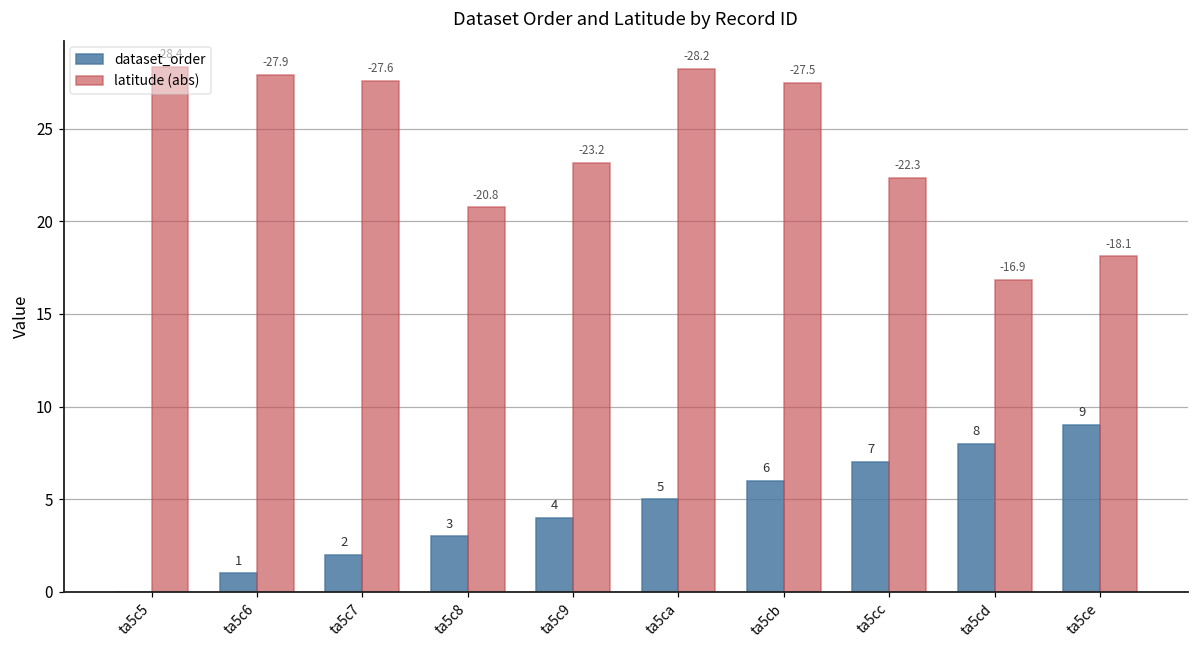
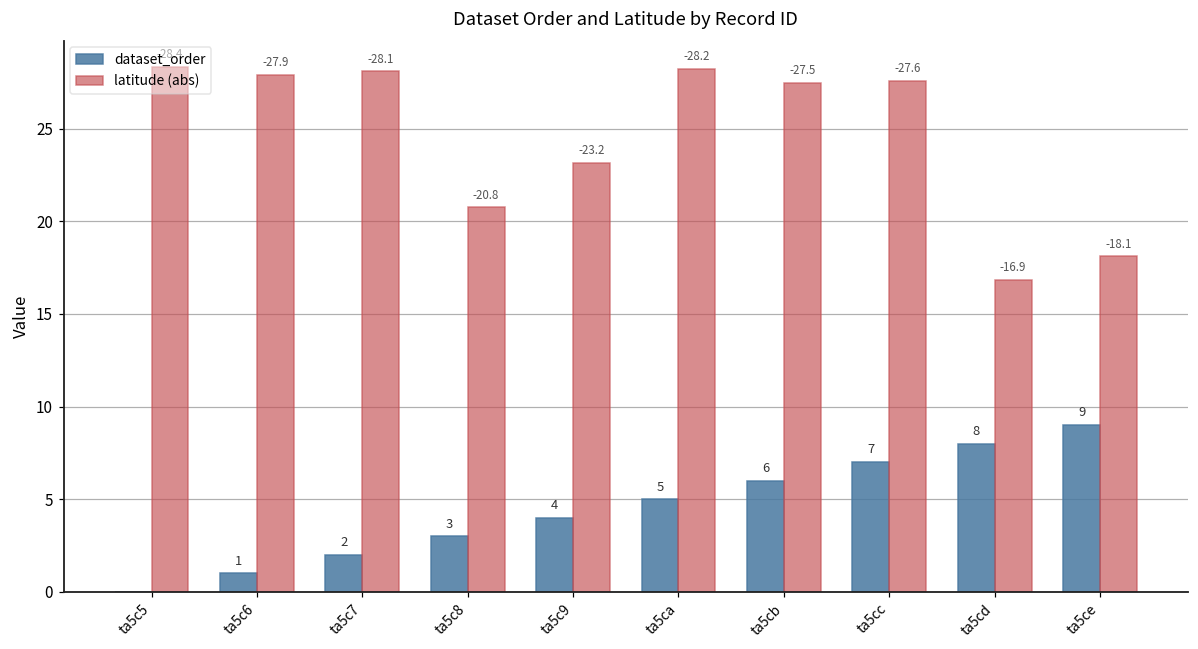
  {
    "dataset_order": {
      "ta5c6": 1,
      "ta5c7": 2,
      "ta5c8": 3,
      "ta5c9": 4,
      "ta5ca": 5,
      "ta5cb": 6,
      "ta5cc": 7,
      "ta5cd": 8,
      "ta5ce": 9
    },
    "latitude (abs)": {
-     "ta5c7": -27.6,
-     "ta5cc": -22.3
+     "ta5c7": -28.1,
+     "ta5cc": -27.6
    }
  }
